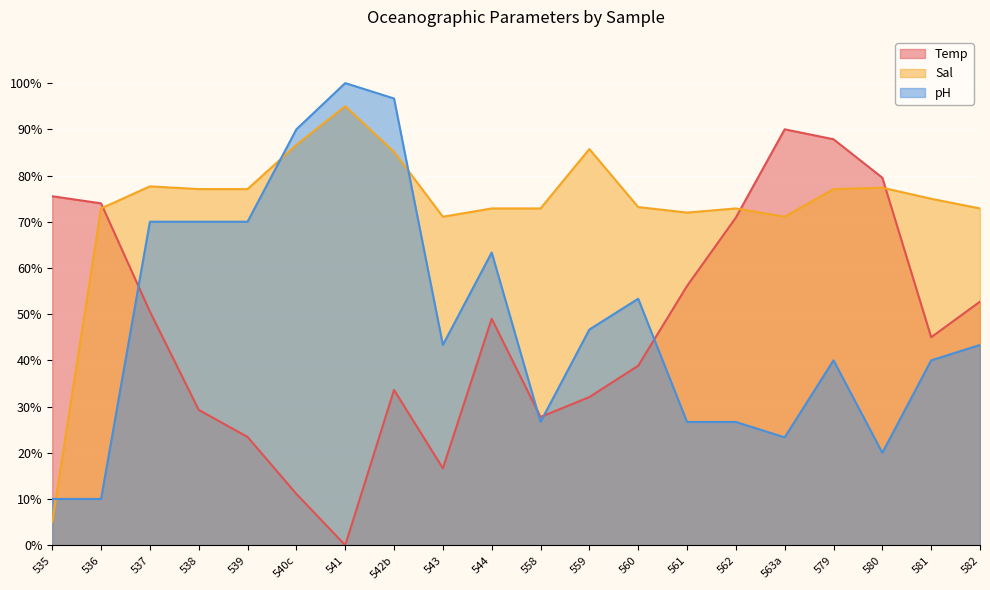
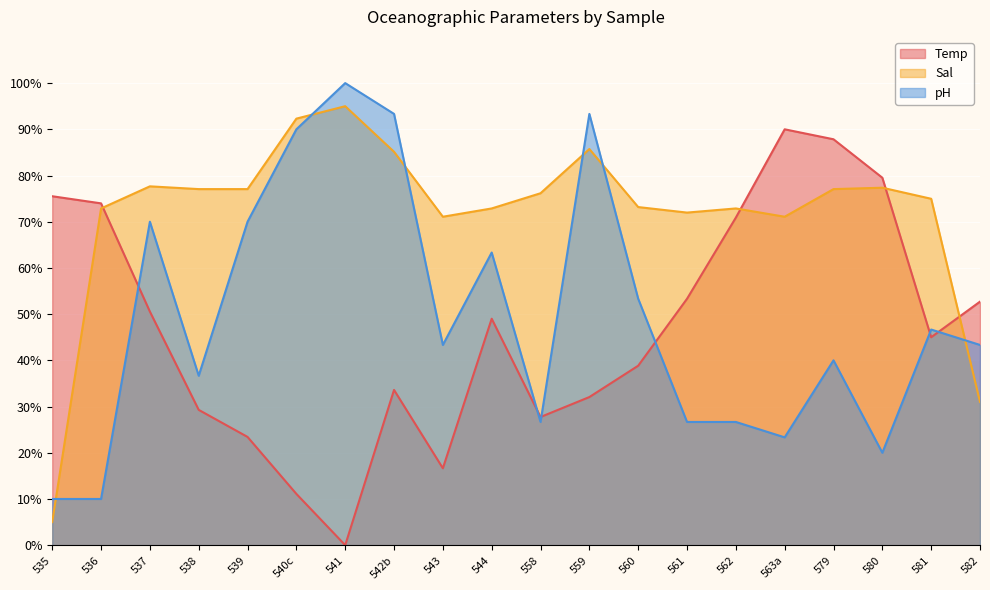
  {
    "Temp": {
      "535": "76%",
      "536": "74%",
      "537": "51%",
      "538": "29%",
      "539": "23%",
      "540c": "11%",
      "541": "0%",
      "542b": "34%",
      "543": "17%",
      "544": "49%",
      "558": "28%",
      "559": "32%",
      "560": "39%",
-     "561": "56%",
+     "561": "53%",
      "562": "71%",
      "563a": "90%",
      "579": "88%",
      "580": "80%",
      "581": "45%",
      "582": "53%"
    },
    "Sal": {
      "535": "5%",
      "536": "73%",
      "537": "78%",
      "538": "77%",
      "539": "77%",
-     "540c": "87%",
+     "540c": "92%",
      "541": "95%",
      "542b": "85%",
      "543": "71%",
      "544": "73%",
-     "558": "73%",
+     "558": "76%",
      "559": "86%",
      "560": "73%",
      "561": "72%",
      "562": "73%",
      "563a": "71%",
      "579": "77%",
      "580": "77%",
      "581": "75%",
-     "582": "73%"
+     "582": "31%"
    },
    "pH": {
      "535": "10%",
      "536": "10%",
      "537": "70%",
-     "538": "70%",
+     "538": "37%",
      "539": "70%",
      "540c": "90%",
      "541": "100%",
-     "542b": "97%",
+     "542b": "93%",
      "543": "43%",
      "544": "63%",
      "558": "27%",
-     "559": "47%",
+     "559": "93%",
      "560": "53%",
      "561": "27%",
      "562": "27%",
      "563a": "23%",
      "579": "40%",
      "580": "20%",
-     "581": "40%",
+     "581": "47%",
      "582": "43%"
    }
  }
